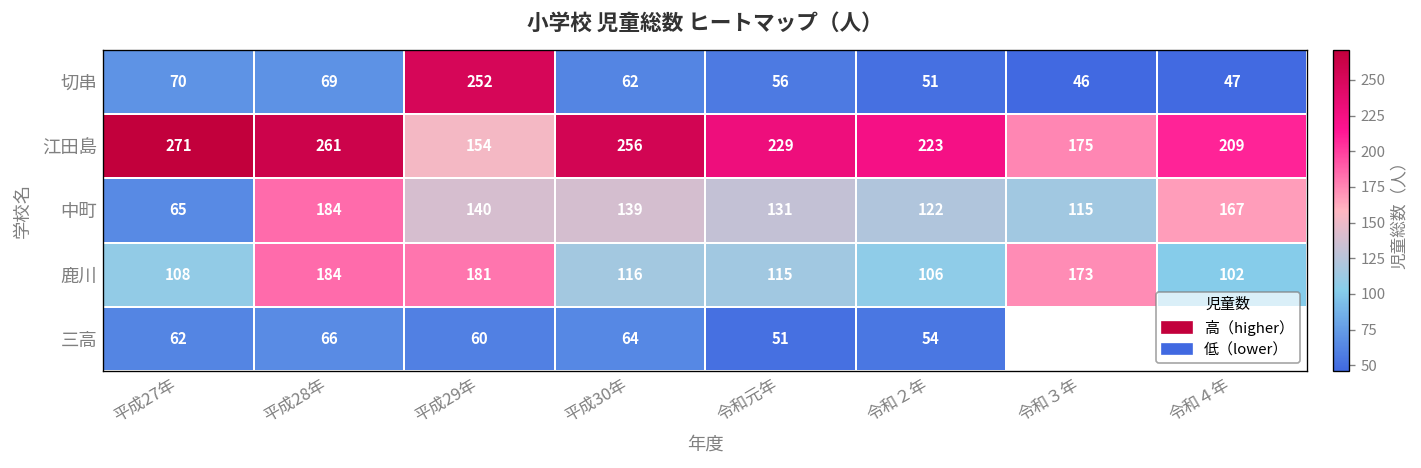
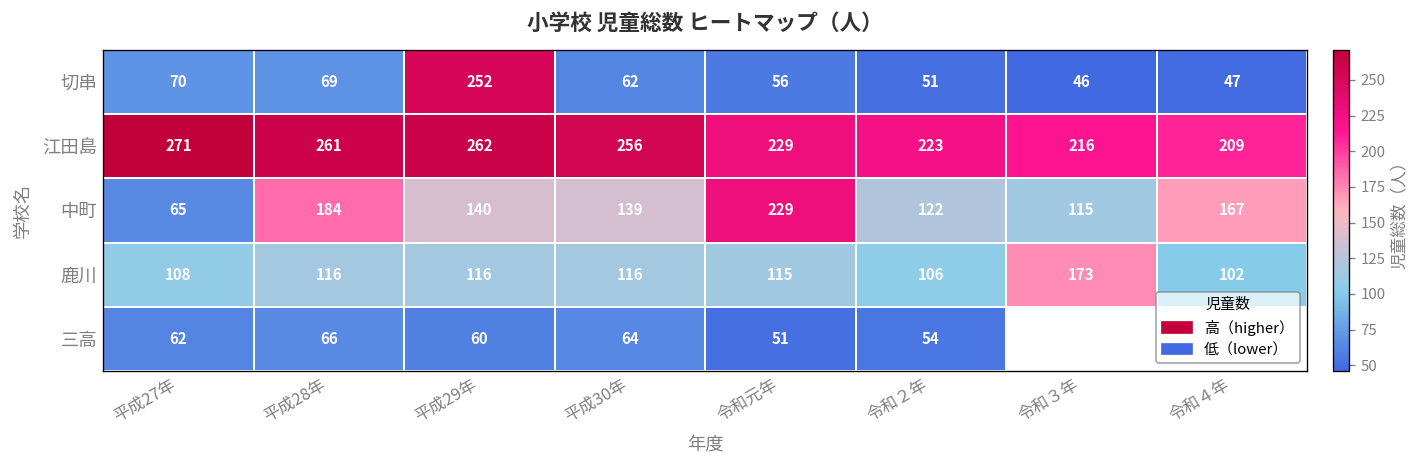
  {
    "切串": {
      "平成27年": 70,
      "平成28年": 69,
      "平成29年": 252,
      "平成30年": 62,
      "令和元年": 56,
      "令和２年": 51,
      "令和３年": 46,
      "令和４年": 47
    },
    "江田島": {
      "平成27年": 271,
      "平成28年": 261,
-     "平成29年": 154,
+     "平成29年": 262,
      "平成30年": 256,
      "令和元年": 229,
      "令和２年": 223,
-     "令和３年": 175,
+     "令和３年": 216,
      "令和４年": 209
    },
    "中町": {
      "平成27年": 65,
      "平成28年": 184,
      "平成29年": 140,
      "平成30年": 139,
-     "令和元年": 131,
+     "令和元年": 229,
      "令和２年": 122,
      "令和３年": 115,
      "令和４年": 167
    },
    "鹿川": {
      "平成27年": 108,
-     "平成28年": 184,
-     "平成29年": 181,
+     "平成28年": 116,
+     "平成29年": 116,
      "平成30年": 116,
      "令和元年": 115,
      "令和２年": 106,
      "令和３年": 173,
      "令和４年": 102
    },
    "三高": {
      "平成27年": 62,
      "平成28年": 66,
      "平成29年": 60,
      "平成30年": 64,
      "令和元年": 51,
      "令和２年": 54
    }
  }
